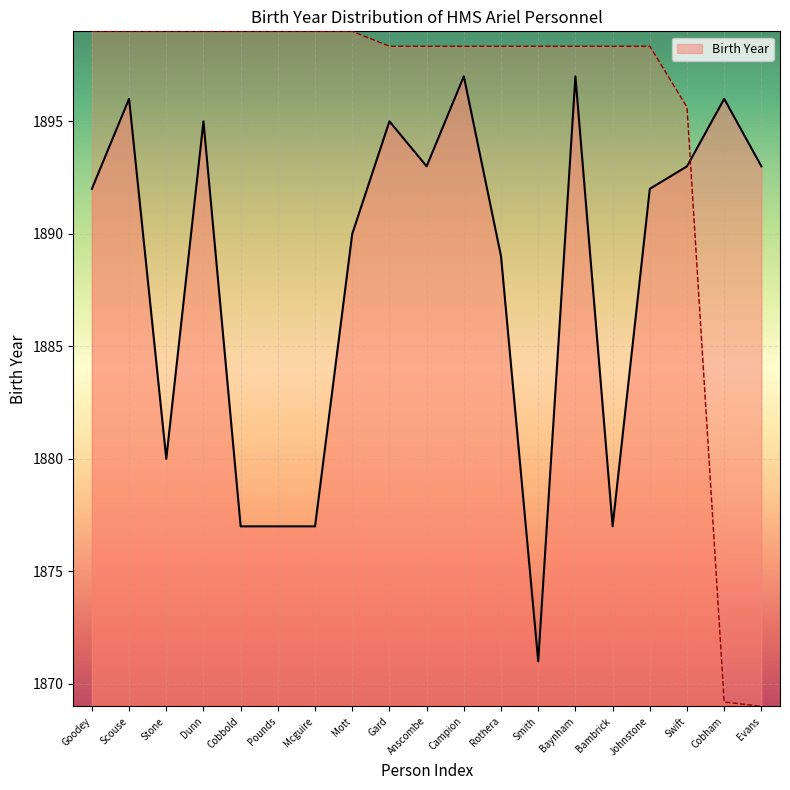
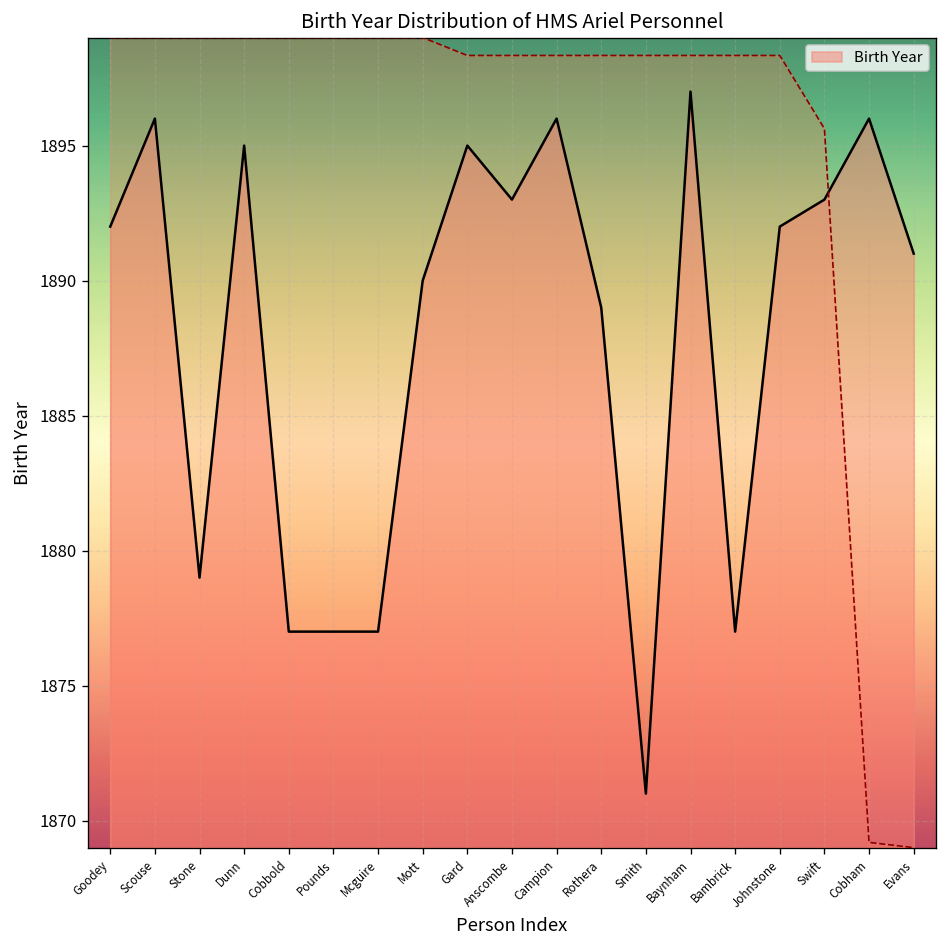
  {
    "Birth Year": {
      "Goodey": 1892,
      "Scouse": 1896,
-     "Stone": 1880,
+     "Stone": 1879,
      "Dunn": 1895,
      "Cobbold": 1877,
      "Pounds": 1877,
      "Mcguire": 1877,
      "Mott": 1890,
      "Gard": 1895,
      "Anscombe": 1893,
-     "Campion": 1897,
+     "Campion": 1896,
      "Rothera": 1889,
      "Smith": 1871,
      "Baynham": 1897,
      "Bambrick": 1877,
      "Johnstone": 1892,
      "Swift": 1893,
      "Cobham": 1896,
-     "Evans": 1893
+     "Evans": 1891
    }
  }
